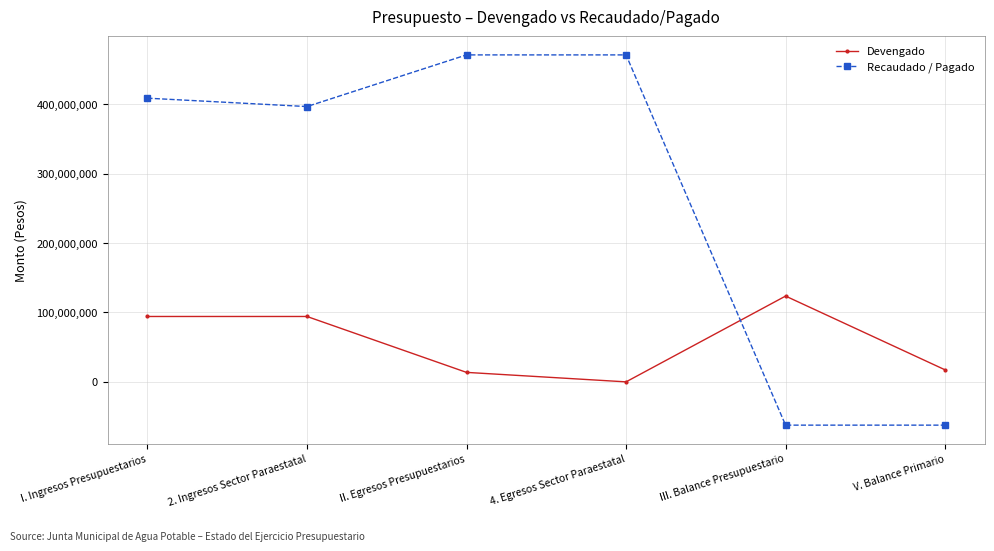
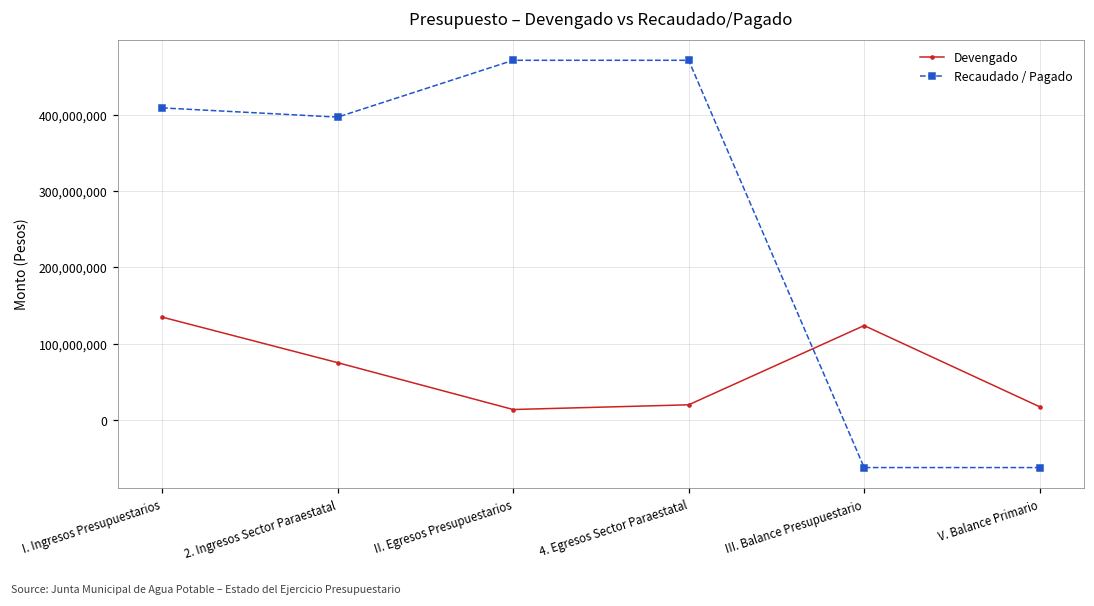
  {
    "Devengado": {
-     "I. Ingresos Presupuestarios": "90,000,000",
-     "2. Ingresos Sector Paraestatal": "90,000,000",
+     "I. Ingresos Presupuestarios": "130,000,000",
+     "2. Ingresos Sector Paraestatal": "80,000,000",
      "II. Egresos Presupuestarios": "10,000,000",
-     "4. Egresos Sector Paraestatal": "0",
+     "4. Egresos Sector Paraestatal": "20,000,000",
      "III. Balance Presupuestario": "120,000,000",
      "V. Balance Primario": "20,000,000"
    },
    "Recaudado / Pagado": {
      "I. Ingresos Presupuestarios": "410,000,000",
      "2. Ingresos Sector Paraestatal": "400,000,000",
      "II. Egresos Presupuestarios": "470,000,000",
      "4. Egresos Sector Paraestatal": "470,000,000",
      "III. Balance Presupuestario": "-60,000,000",
      "V. Balance Primario": "-60,000,000"
    }
  }
